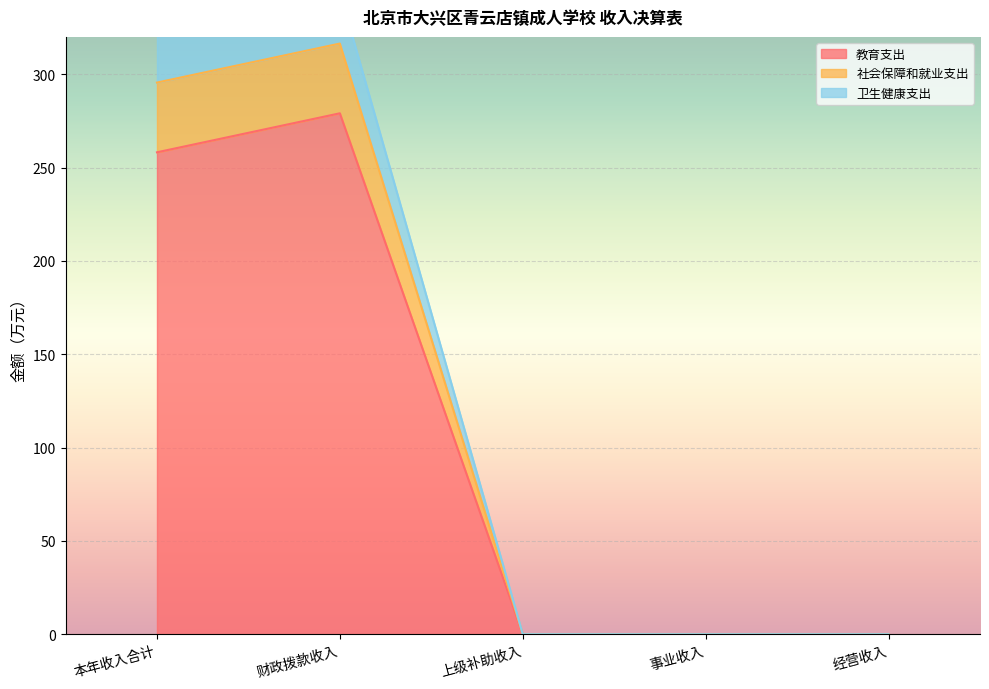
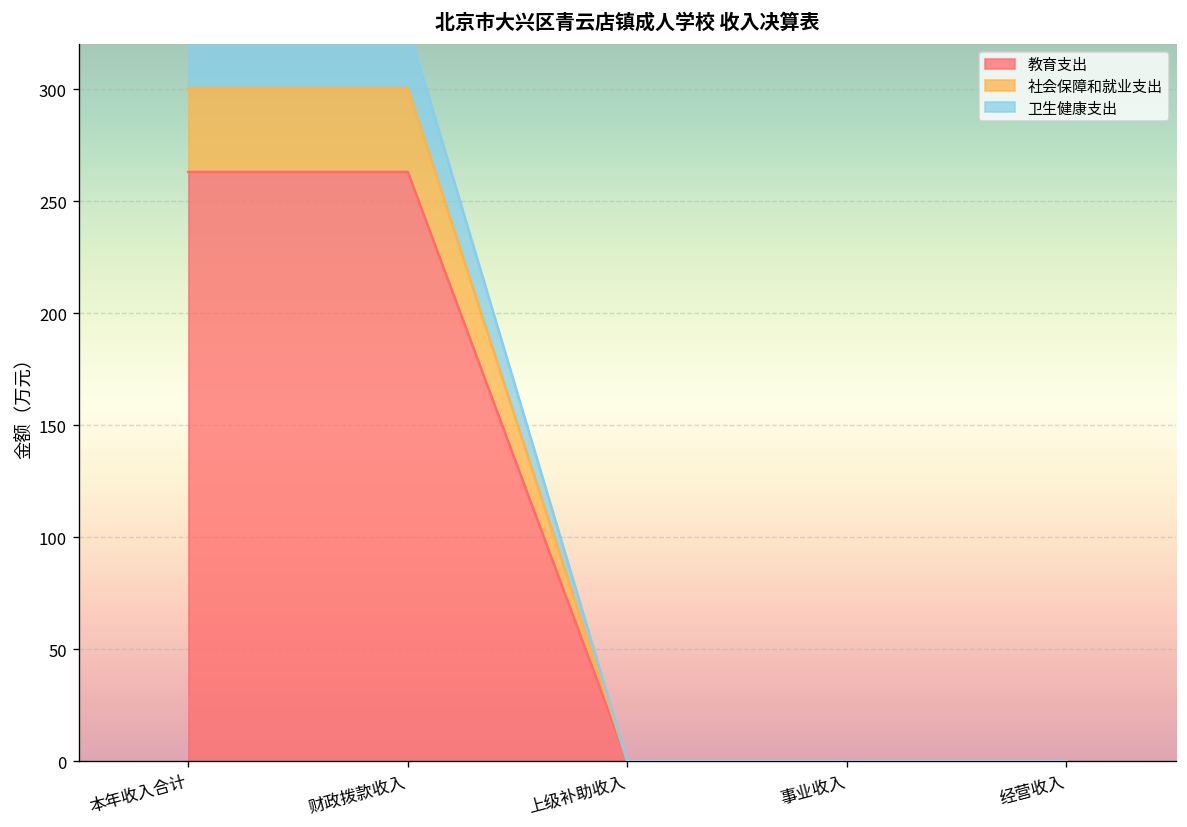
  {
    "教育支出": {
-     "本年收入合计": 258,
-     "财政拨款收入": 279
+     "本年收入合计": 263,
+     "财政拨款收入": 263
    },
    "社会保障和就业支出": {
      "本年收入合计": 37,
      "财政拨款收入": 37
    }
  }
